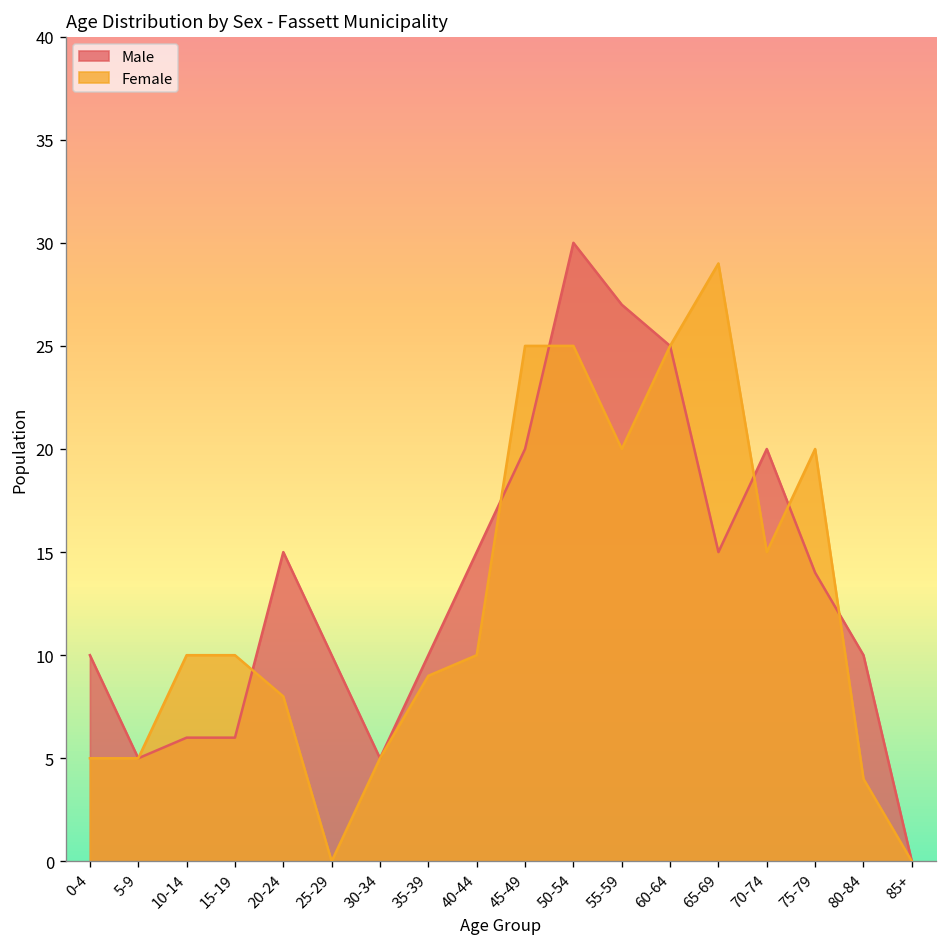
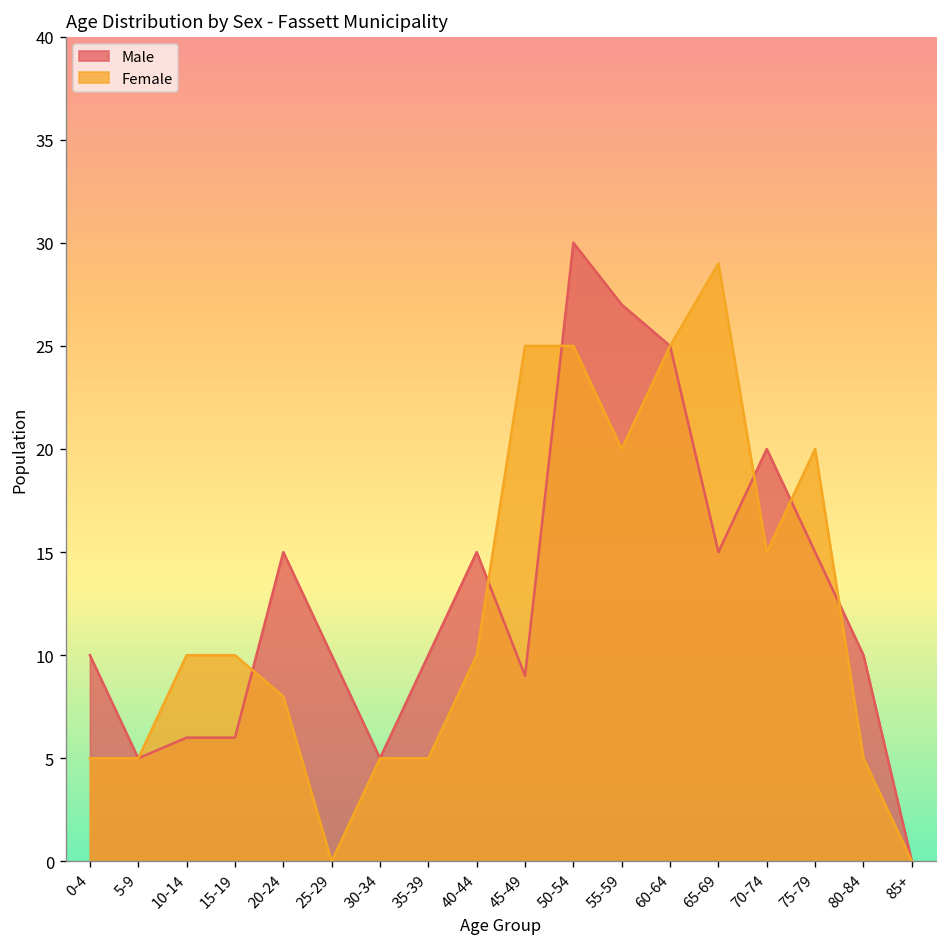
  {
    "Male": {
      "0-4": 10,
      "10-14": 6,
      "15-19": 6,
      "20-24": 15,
      "25-29": 10,
      "35-39": 10,
      "40-44": 15,
-     "45-49": 20,
+     "45-49": 9,
      "50-54": 30,
      "55-59": 27,
      "65-69": 15,
      "70-74": 20,
-     "75-79": 14,
+     "75-79": 15,
      "80-84": 10
    },
    "Female": {
      "0-4": 5,
      "10-14": 10,
      "15-19": 10,
      "20-24": 8,
      "25-29": 0,
-     "35-39": 9,
+     "35-39": 5,
      "40-44": 10,
      "45-49": 25,
      "50-54": 25,
      "55-59": 20,
      "65-69": 29,
      "70-74": 15,
      "75-79": 20,
-     "80-84": 4
+     "80-84": 5
    }
  }
